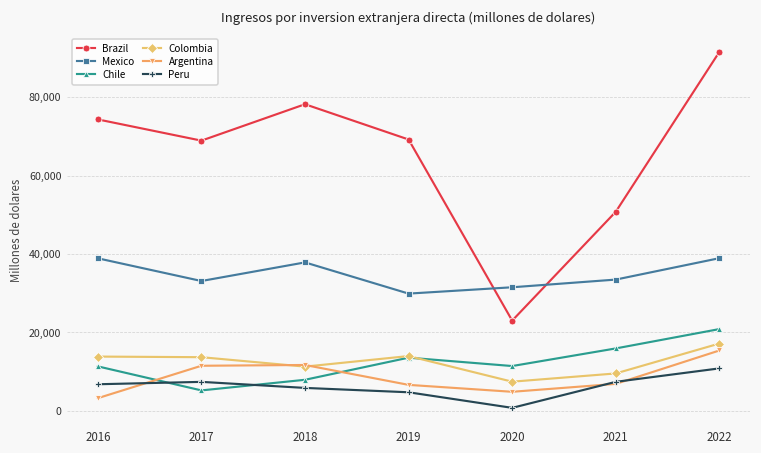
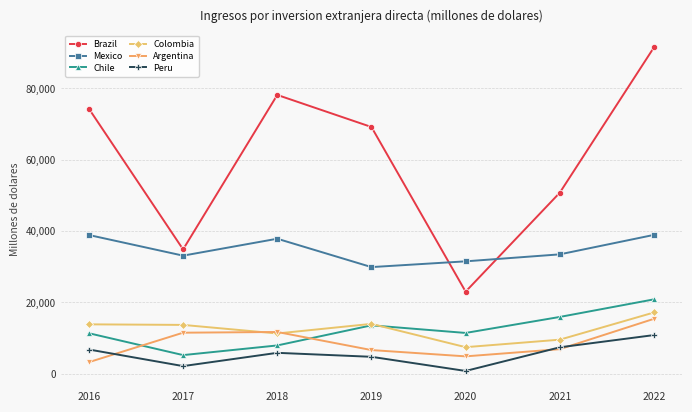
  {
    "Brazil": {
      "2016": "74,000",
-     "2017": "69,000",
+     "2017": "35,000",
      "2018": "78,000",
      "2019": "69,000",
      "2020": "23,000",
      "2021": "51,000",
      "2022": "92,000"
    },
    "Peru": {
      "2016": "7,000",
-     "2017": "7,000",
+     "2017": "2,000",
      "2018": "6,000",
      "2019": "5,000",
      "2020": "1,000",
      "2022": "11,000"
    }
  }
